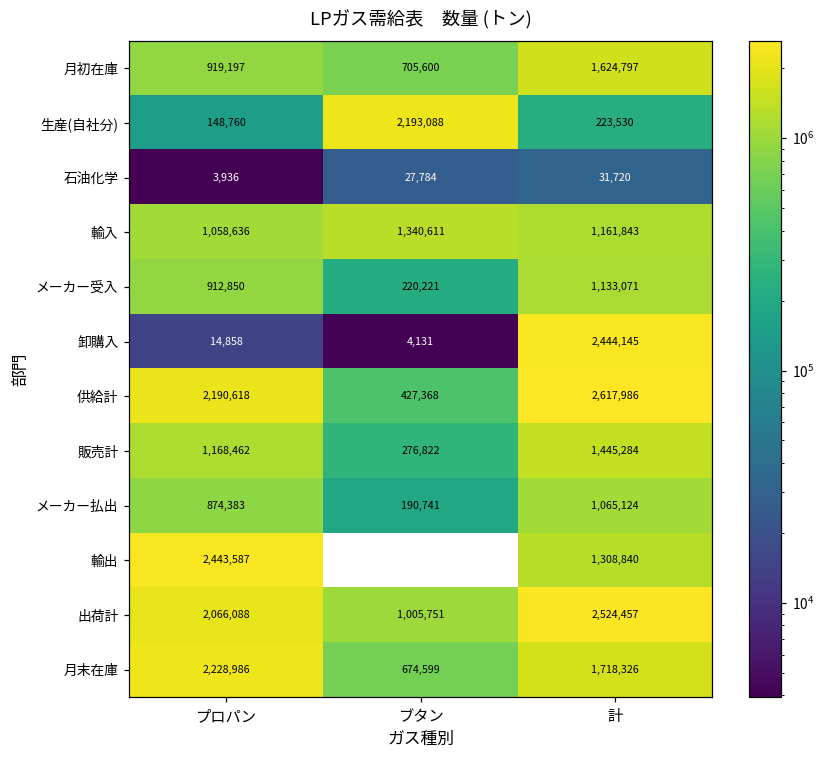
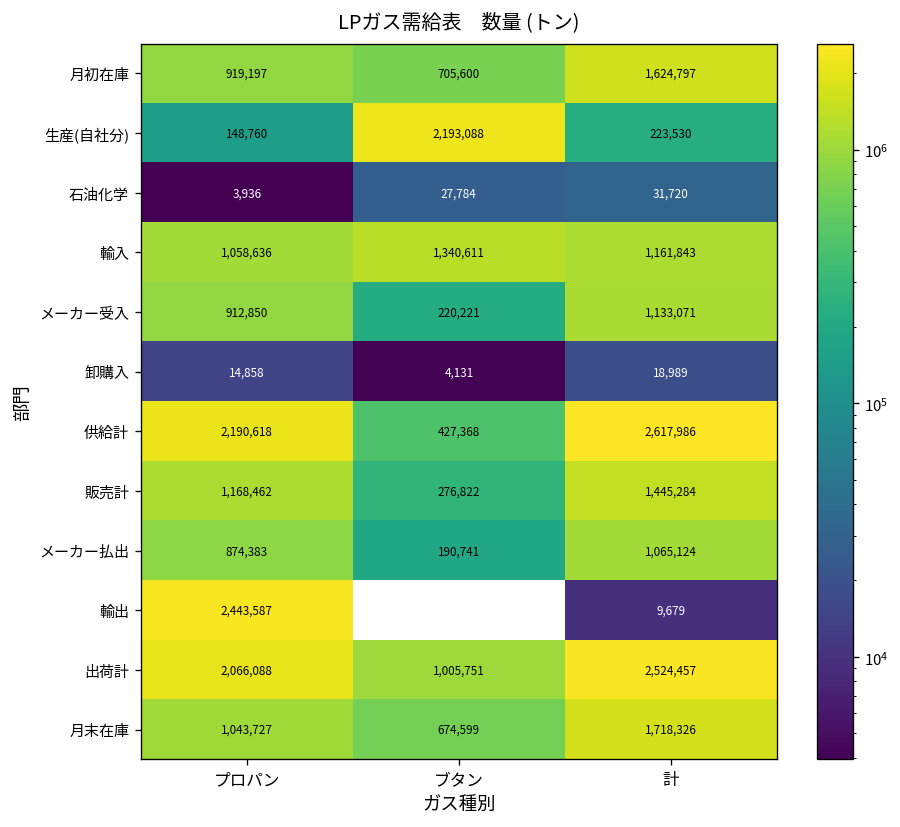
  {
    "月初在庫": {
      "プロパン": "919,197",
      "ブタン": "705,600",
      "計": "1,624,797"
    },
    "生産(自社分)": {
      "プロパン": "148,760",
      "ブタン": "2,193,088",
      "計": "223,530"
    },
    "石油化学": {
      "プロパン": "3,936",
      "ブタン": "27,784",
      "計": "31,720"
    },
    "輸入": {
      "プロパン": "1,058,636",
      "ブタン": "1,340,611",
      "計": "1,161,843"
    },
    "メーカー受入": {
      "プロパン": "912,850",
      "ブタン": "220,221",
      "計": "1,133,071"
    },
    "卸購入": {
      "プロパン": "14,858",
      "ブタン": "4,131",
-     "計": "2,444,145"
+     "計": "18,989"
    },
    "供給計": {
      "プロパン": "2,190,618",
      "ブタン": "427,368",
      "計": "2,617,986"
    },
    "販売計": {
      "プロパン": "1,168,462",
      "ブタン": "276,822",
      "計": "1,445,284"
    },
    "メーカー払出": {
      "プロパン": "874,383",
      "ブタン": "190,741",
      "計": "1,065,124"
    },
    "輸出": {
      "プロパン": "2,443,587",
-     "計": "1,308,840"
+     "計": "9,679"
    },
    "出荷計": {
      "プロパン": "2,066,088",
      "ブタン": "1,005,751",
      "計": "2,524,457"
    },
    "月末在庫": {
-     "プロパン": "2,228,986",
+     "プロパン": "1,043,727",
      "ブタン": "674,599",
      "計": "1,718,326"
    }
  }
